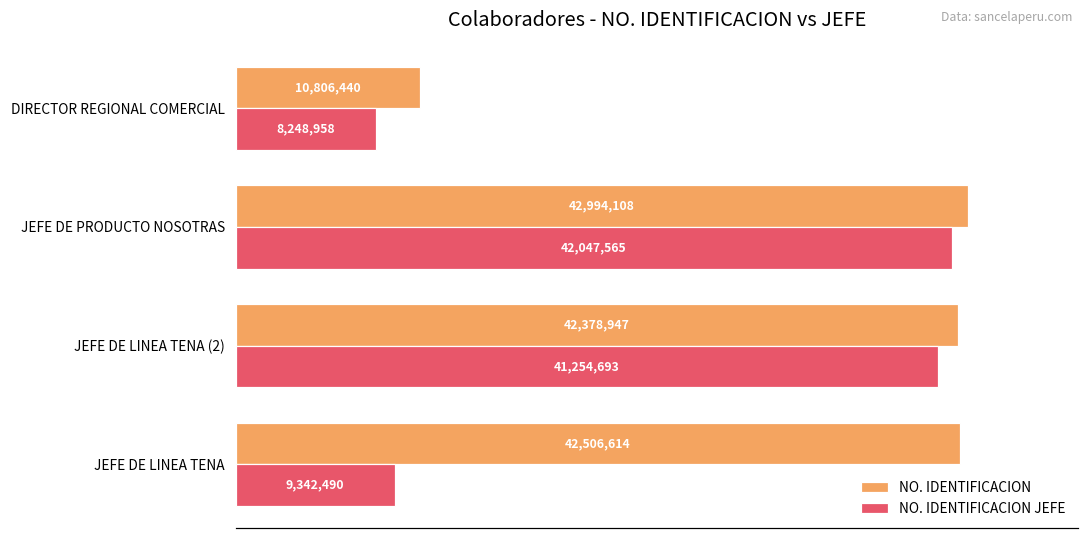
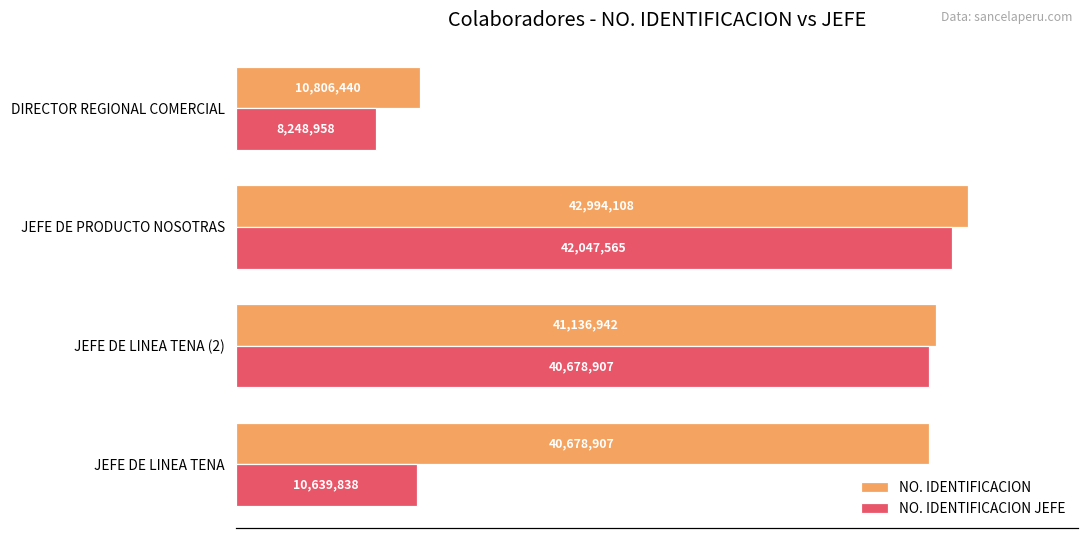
  {
    "NO. IDENTIFICACION": {
-     "JEFE DE LINEA TENA (2)": "42,378,947",
-     "JEFE DE LINEA TENA": "42,506,614"
+     "JEFE DE LINEA TENA (2)": "41,136,942",
+     "JEFE DE LINEA TENA": "40,678,907"
    },
    "NO. IDENTIFICACION JEFE": {
-     "JEFE DE LINEA TENA (2)": "41,254,693",
-     "JEFE DE LINEA TENA": "9,342,490"
+     "JEFE DE LINEA TENA (2)": "40,678,907",
+     "JEFE DE LINEA TENA": "10,639,838"
    }
  }
